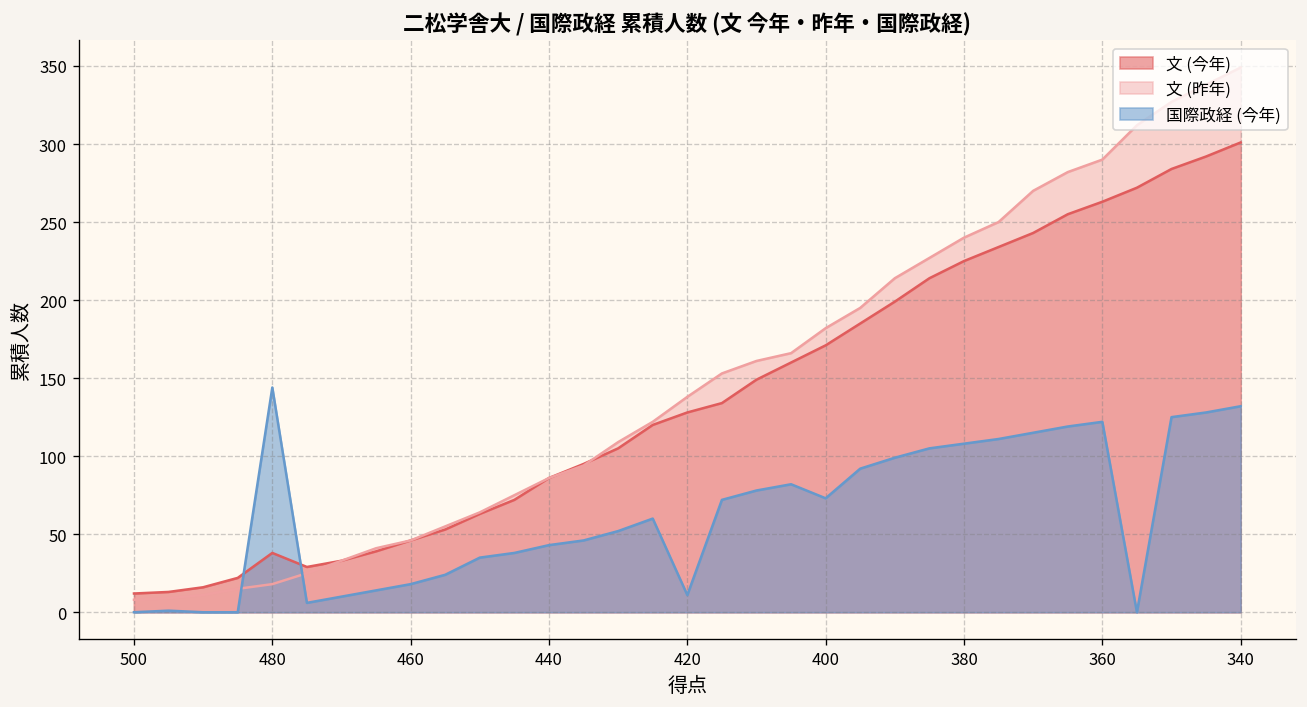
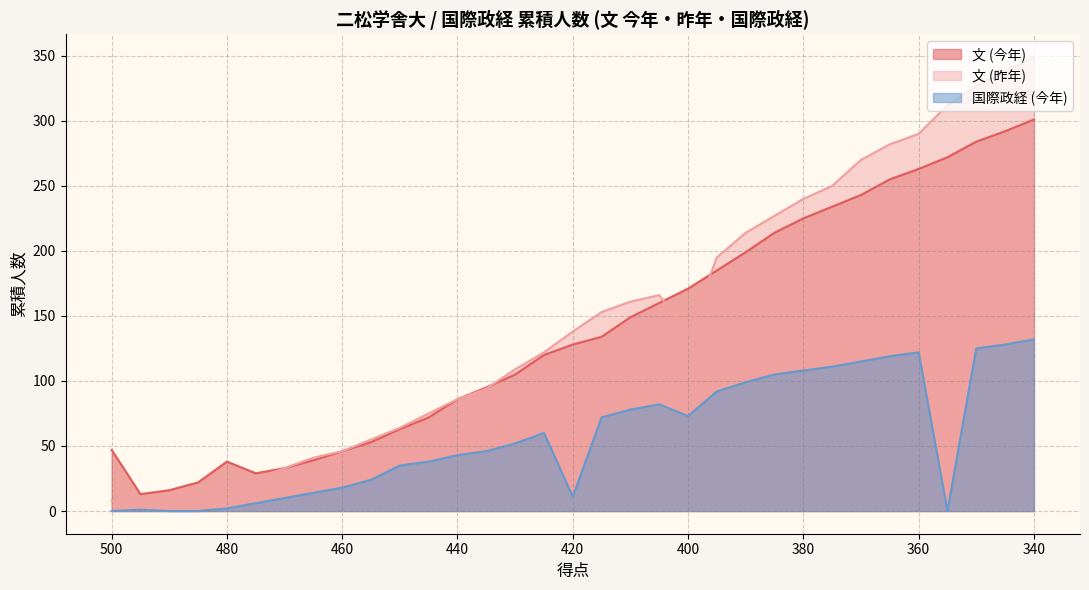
  {
    "文 (今年)": {
-     "500": 12,
+     "500": 47,
      "480": 38,
      "420": 128,
      "400": 171,
      "380": 225,
      "360": 263,
      "340": 301
    },
    "文 (昨年)": {
      "500": 8,
      "480": 18,
      "420": 138,
-     "400": 182,
+     "400": 137,
      "380": 240,
      "360": 290
    },
    "国際政経 (今年)": {
      "500": 0,
-     "480": 144,
+     "480": 2,
      "460": 18,
      "440": 43,
      "420": 11,
      "400": 73,
      "380": 108,
      "360": 122,
      "340": 132
    }
  }
